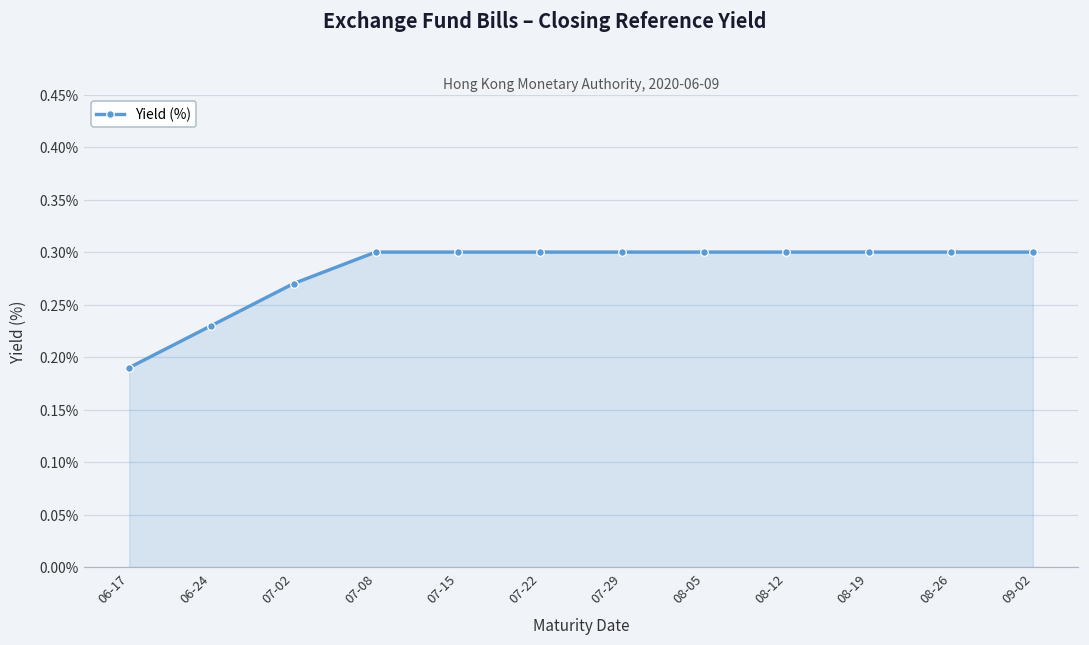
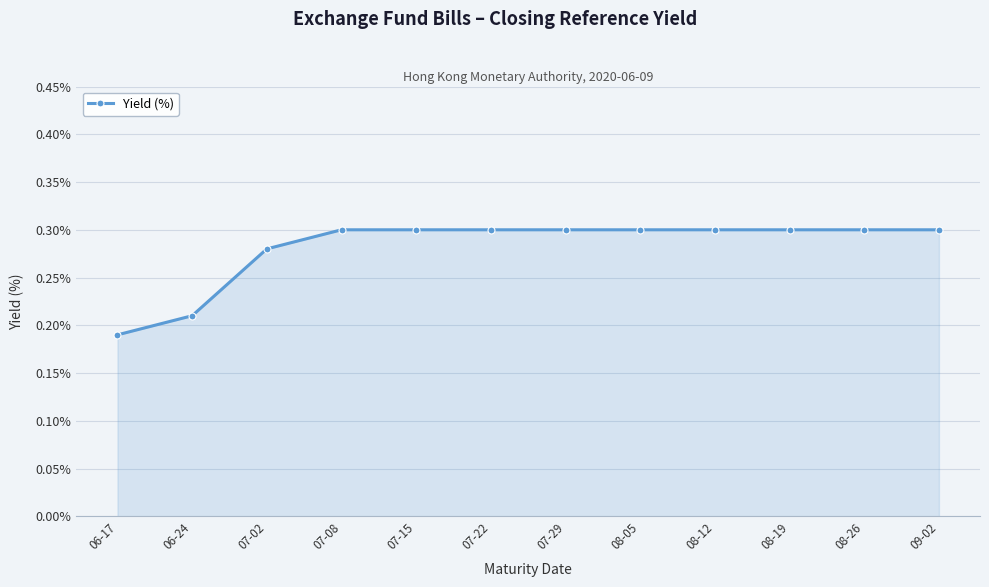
  {
    "06-17": "0.19%",
-   "06-24": "0.23%",
-   "07-02": "0.27%",
+   "06-24": "0.21%",
+   "07-02": "0.28%",
    "07-08": "0.30%",
    "07-15": "0.30%",
    "07-22": "0.30%",
    "07-29": "0.30%",
    "08-05": "0.30%",
    "08-12": "0.30%",
    "08-19": "0.30%",
    "08-26": "0.30%",
    "09-02": "0.30%"
  }
